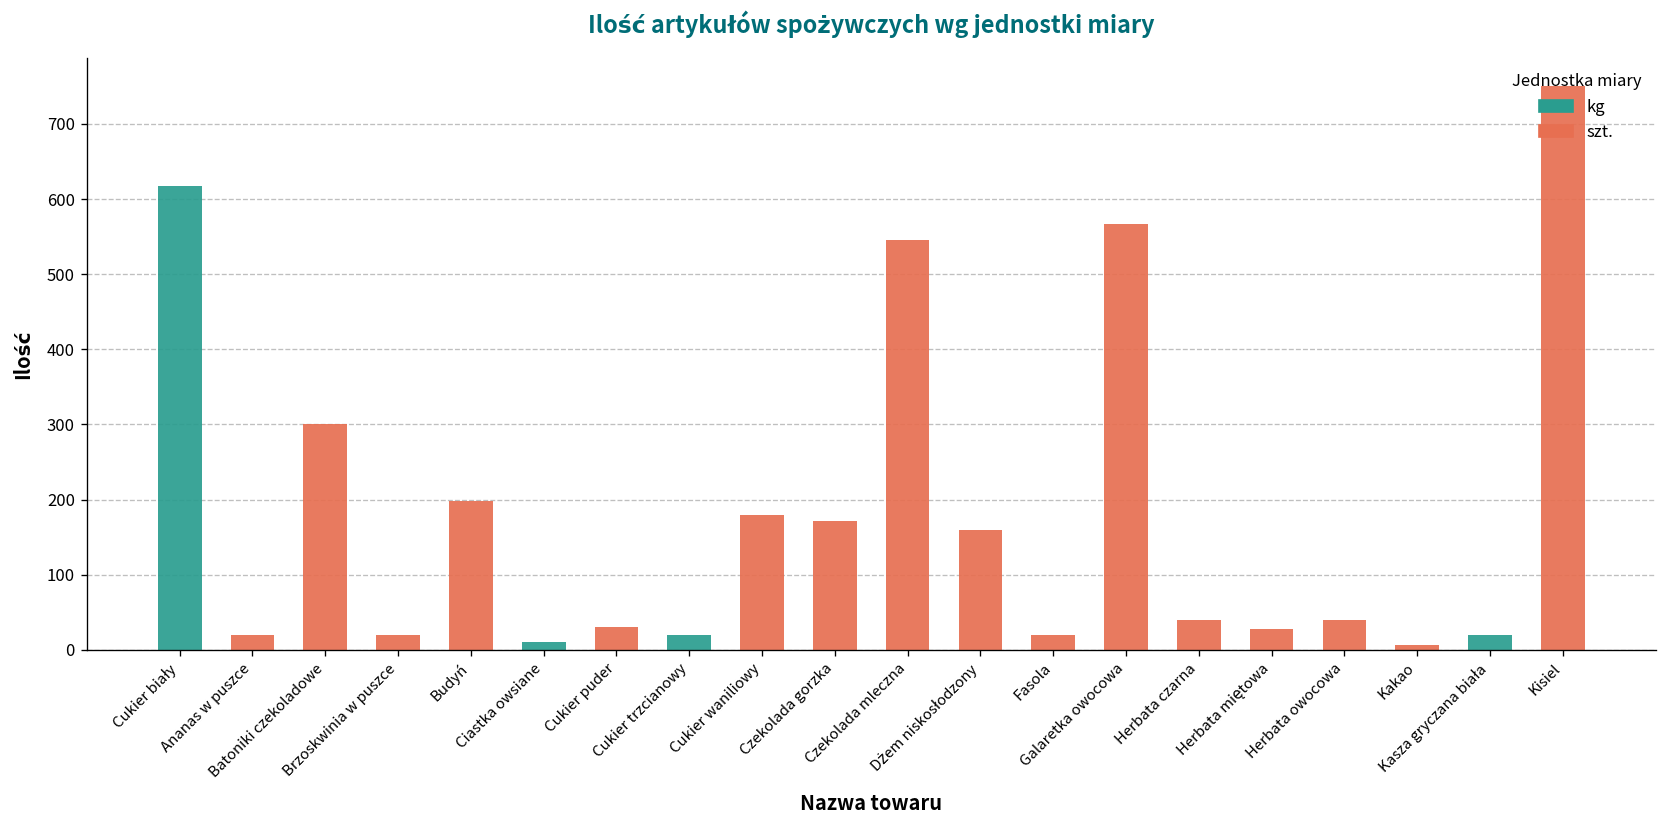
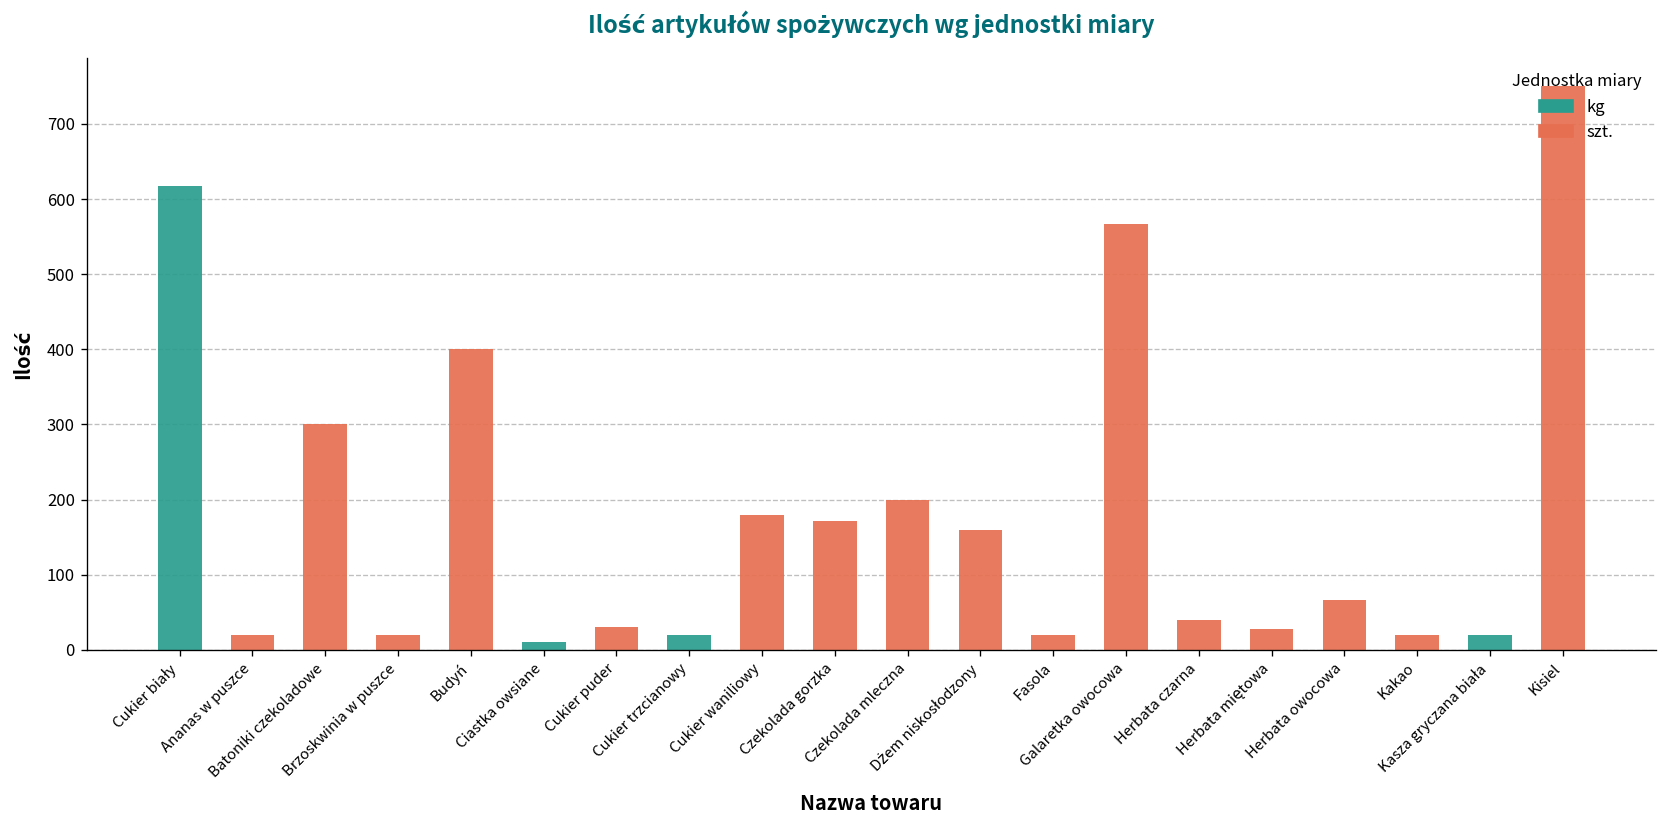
  {
    "kg": {
      "Cukier biały": 620,
      "Ananas w puszce": 0,
      "Batoniki czekoladowe": 0,
      "Brzoskwinia w puszce": 0,
      "Budyń": 0,
      "Ciastka owsiane": 10,
      "Cukier puder": 0,
      "Cukier trzcianowy": 20,
      "Cukier waniliowy": 0,
      "Czekolada gorzka": 0,
      "Czekolada mleczna": 0,
      "Dżem niskosłodzony": 0,
      "Fasola": 0,
      "Galaretka owocowa": 0,
      "Herbata czarna": 0,
      "Herbata miętowa": 0,
      "Herbata owocowa": 0,
      "Kakao": 0,
      "Kasza gryczana biała": 20,
      "Kisiel": 0
    },
    "szt.": {
-     "Budyń": 200,
-     "Czekolada mleczna": 550,
-     "Herbata owocowa": 40,
-     "Kakao": 10
+     "Budyń": 400,
+     "Czekolada mleczna": 200,
+     "Herbata owocowa": 70,
+     "Kakao": 20
    }
  }
